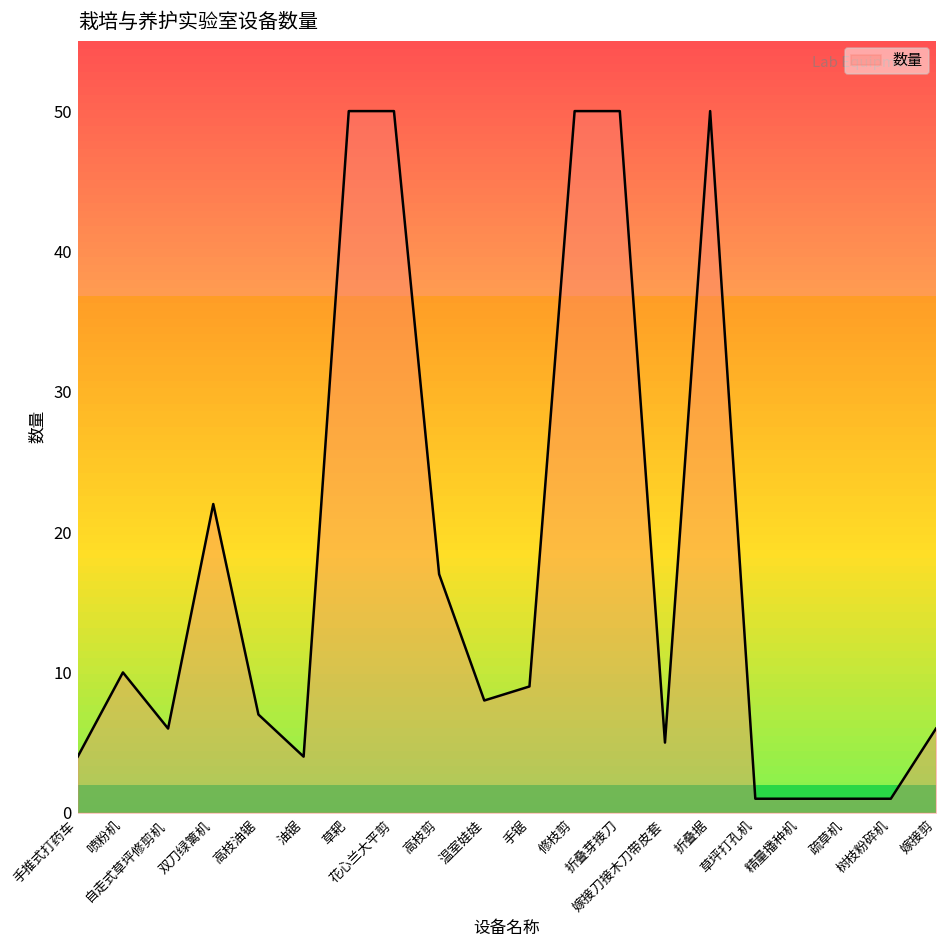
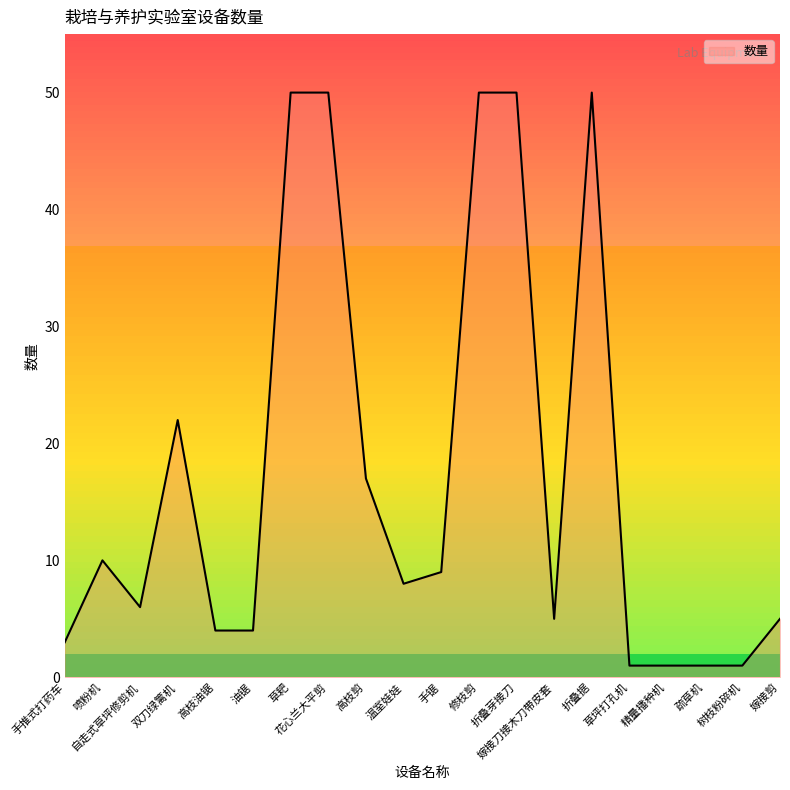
  {
-   "手推式打药车": 4,
+   "手推式打药车": 3,
    "喷粉机": 10,
    "自走式草坪修剪机": 6,
    "双刀绿篱机": 22,
-   "高枝油锯": 7,
+   "高枝油锯": 4,
    "油锯": 4,
    "草耙": 50,
    "花心兰大平剪": 50,
    "高枝剪": 17,
    "温室娃娃": 8,
    "手锯": 9,
    "修枝剪": 50,
    "折叠芽接刀": 50,
    "嫁接刀接木刀带皮套": 5,
    "折叠据": 50,
    "草坪打孔机": 1,
    "精量播种机": 1,
    "疏草机": 1,
    "树枝粉碎机": 1,
-   "嫁接剪": 6
+   "嫁接剪": 5
  }
